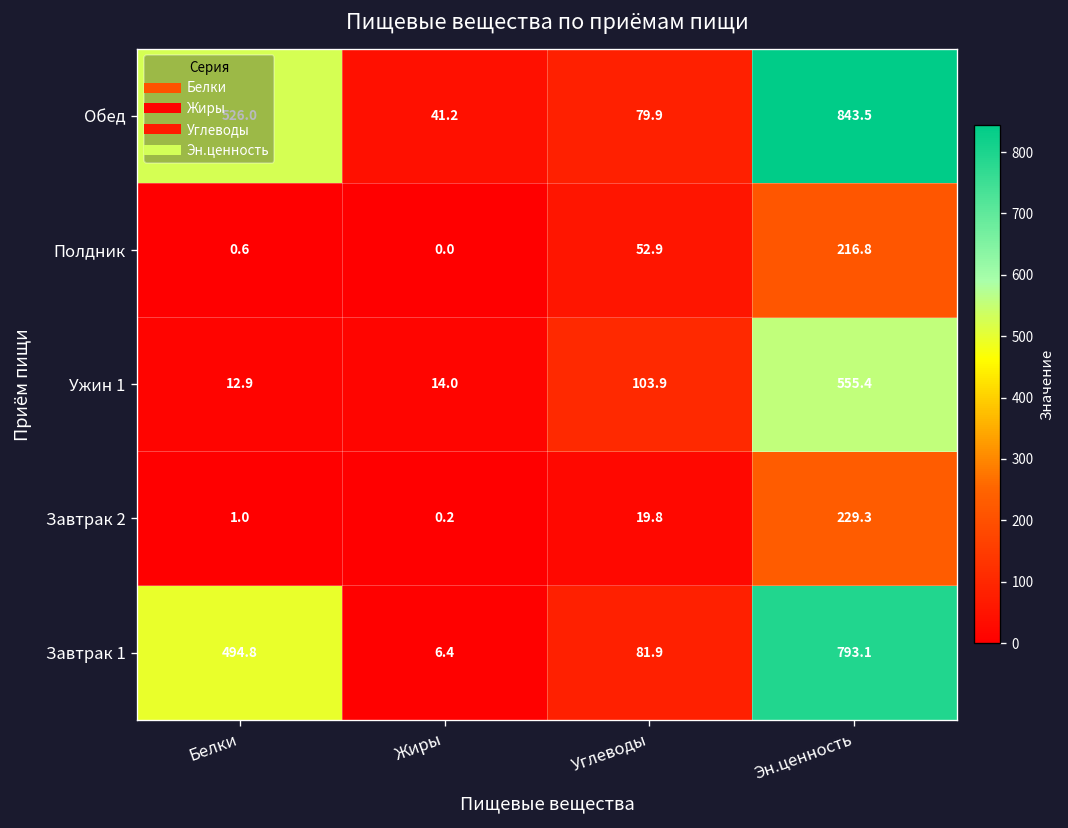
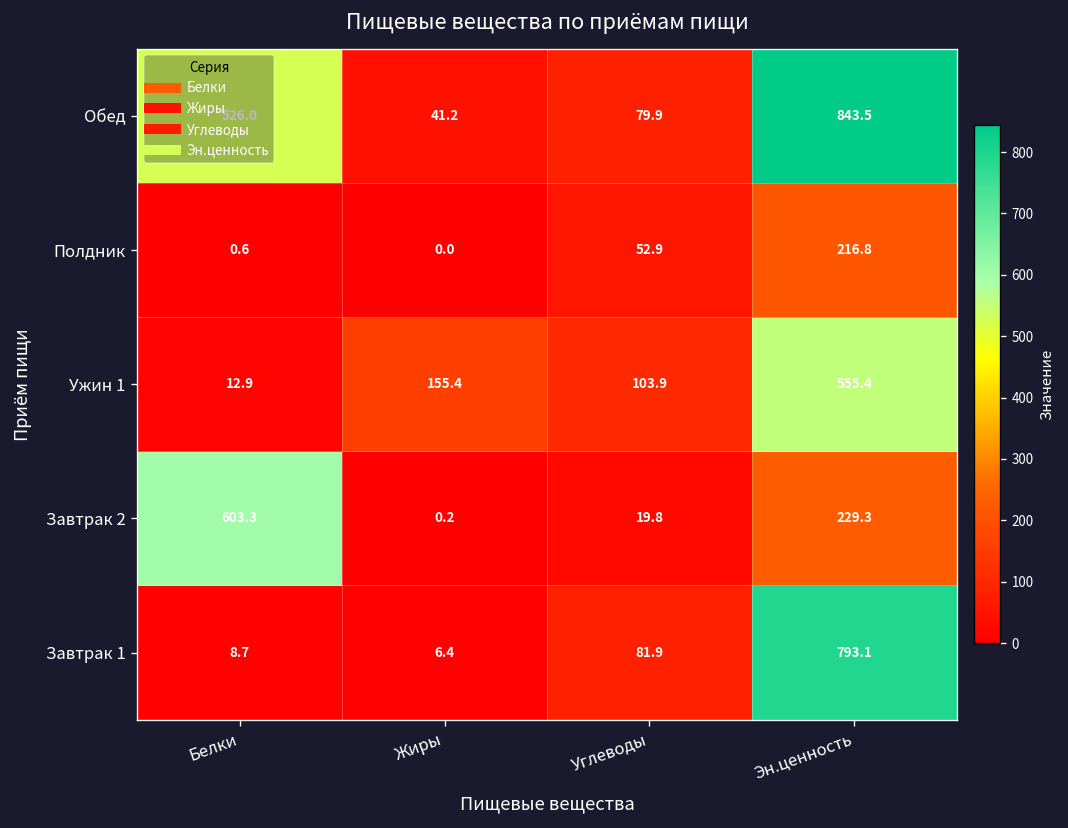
  {
    "Обед": {
      "Жиры": 41.2,
      "Углеводы": 79.9,
      "Эн.ценность": 843.5
    },
    "Полдник": {
      "Белки": 0.6,
      "Жиры": 0.0,
      "Углеводы": 52.9,
      "Эн.ценность": 216.8
    },
    "Ужин 1": {
      "Белки": 12.9,
-     "Жиры": 14.0,
+     "Жиры": 155.4,
      "Углеводы": 103.9,
      "Эн.ценность": 555.4
    },
    "Завтрак 2": {
-     "Белки": 1.0,
+     "Белки": 603.3,
      "Жиры": 0.2,
      "Углеводы": 19.8,
      "Эн.ценность": 229.3
    },
    "Завтрак 1": {
-     "Белки": 494.8,
+     "Белки": 8.7,
      "Жиры": 6.4,
      "Углеводы": 81.9,
      "Эн.ценность": 793.1
    }
  }
